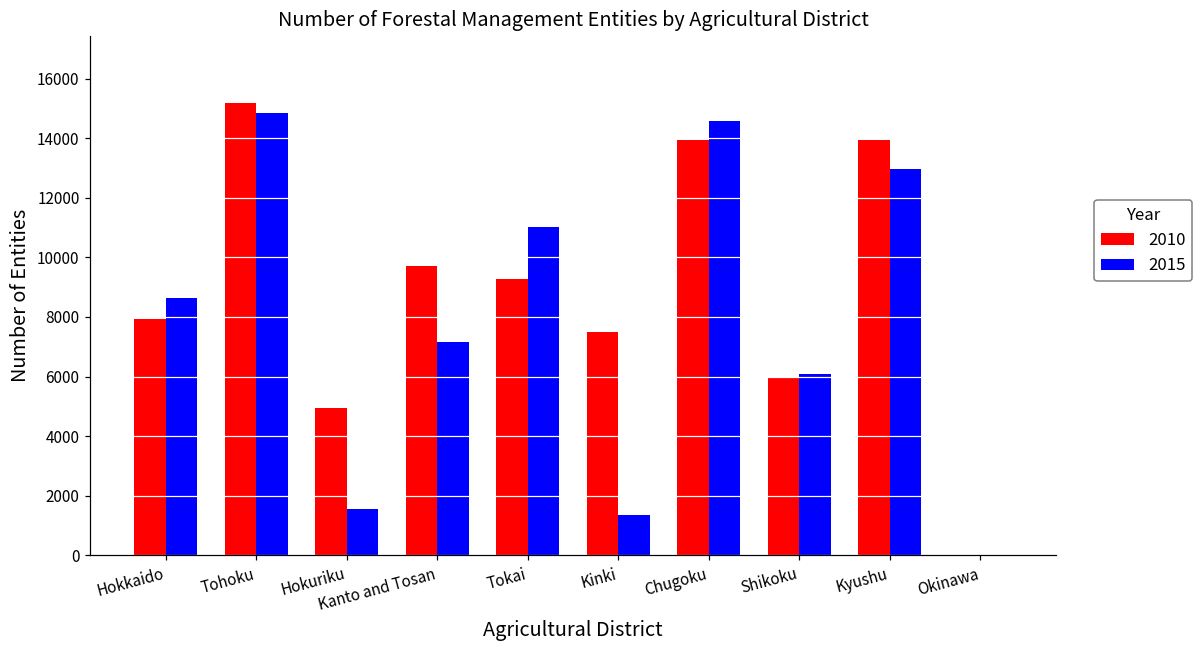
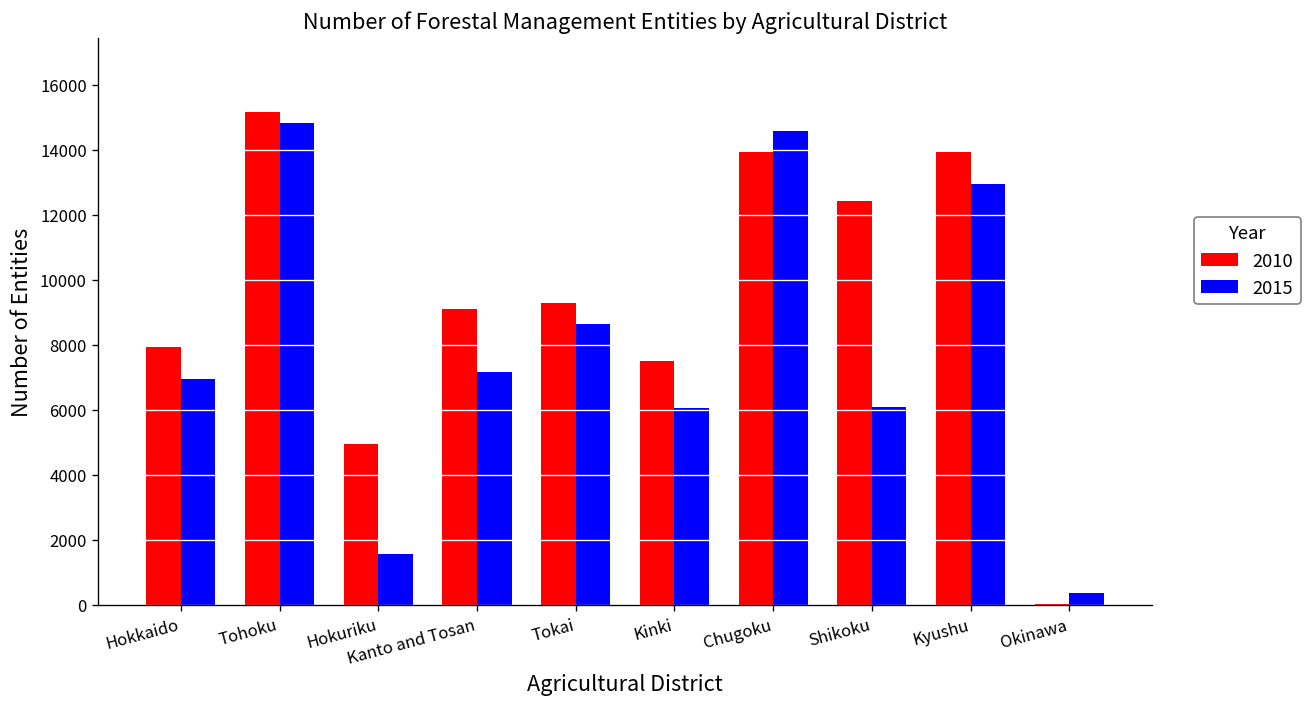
  {
    "2010": {
      "Hokkaido": 7900,
      "Tohoku": 15200,
      "Hokuriku": 4900,
-     "Kanto and Tosan": 9700,
+     "Kanto and Tosan": 9100,
      "Tokai": 9300,
      "Kinki": 7500,
      "Chugoku": 13900,
-     "Shikoku": 6000,
+     "Shikoku": 12400,
      "Kyushu": 13900
    },
    "2015": {
-     "Hokkaido": 8600,
+     "Hokkaido": 7000,
      "Tohoku": 14800,
      "Hokuriku": 1600,
      "Kanto and Tosan": 7200,
-     "Tokai": 11000,
-     "Kinki": 1300,
+     "Tokai": 8600,
+     "Kinki": 6000,
      "Chugoku": 14600,
      "Shikoku": 6100,
      "Kyushu": 13000,
-     "Okinawa": 0
+     "Okinawa": 300
    }
  }
